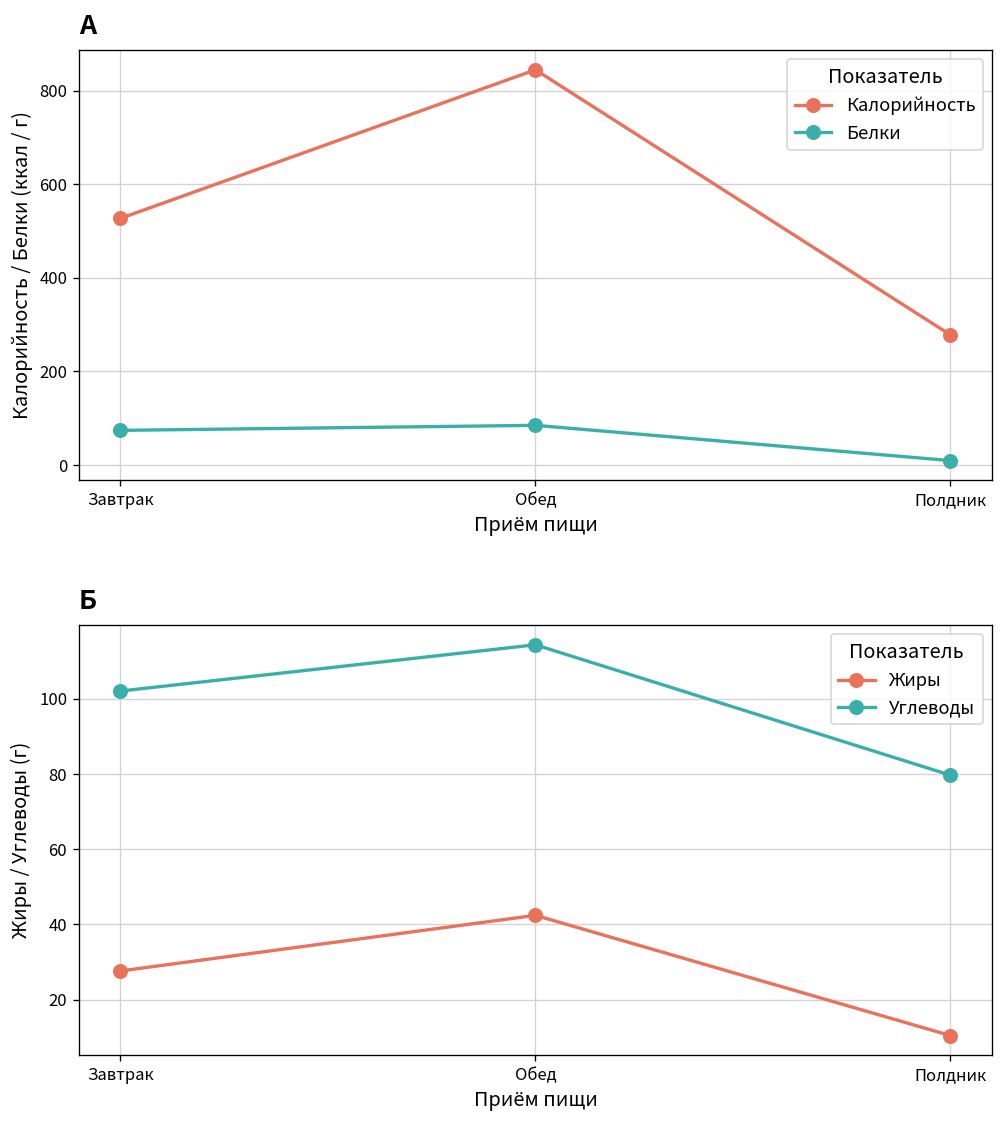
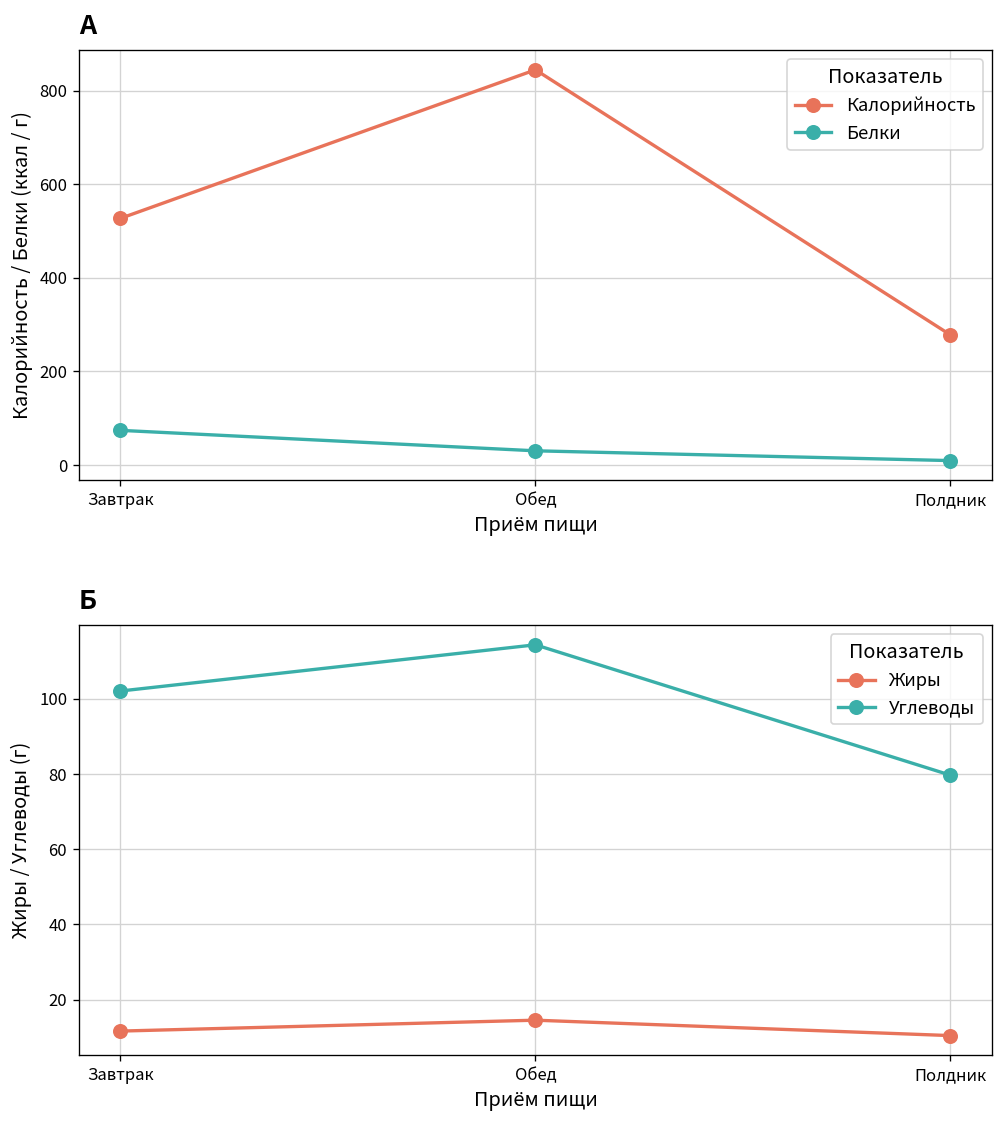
  {
    "А": {
      "Калорийность": {
        "Завтрак": 530,
        "Обед": 840,
        "Полдник": 280
      },
      "Белки": {
        "Завтрак": 70,
-       "Обед": 80,
+       "Обед": 30,
        "Полдник": 10
      }
    },
    "Б": {
      "Жиры": {
-       "Завтрак": 28,
-       "Обед": 42,
+       "Завтрак": 12,
+       "Обед": 15,
        "Полдник": 10
      },
      "Углеводы": {
        "Завтрак": 102,
        "Обед": 114,
        "Полдник": 80
      }
    }
  }
